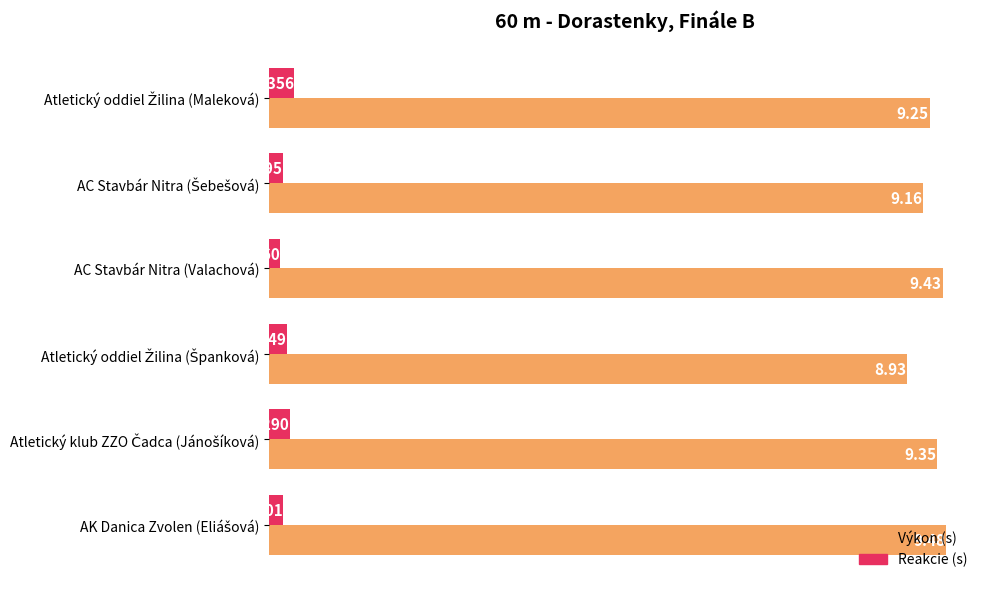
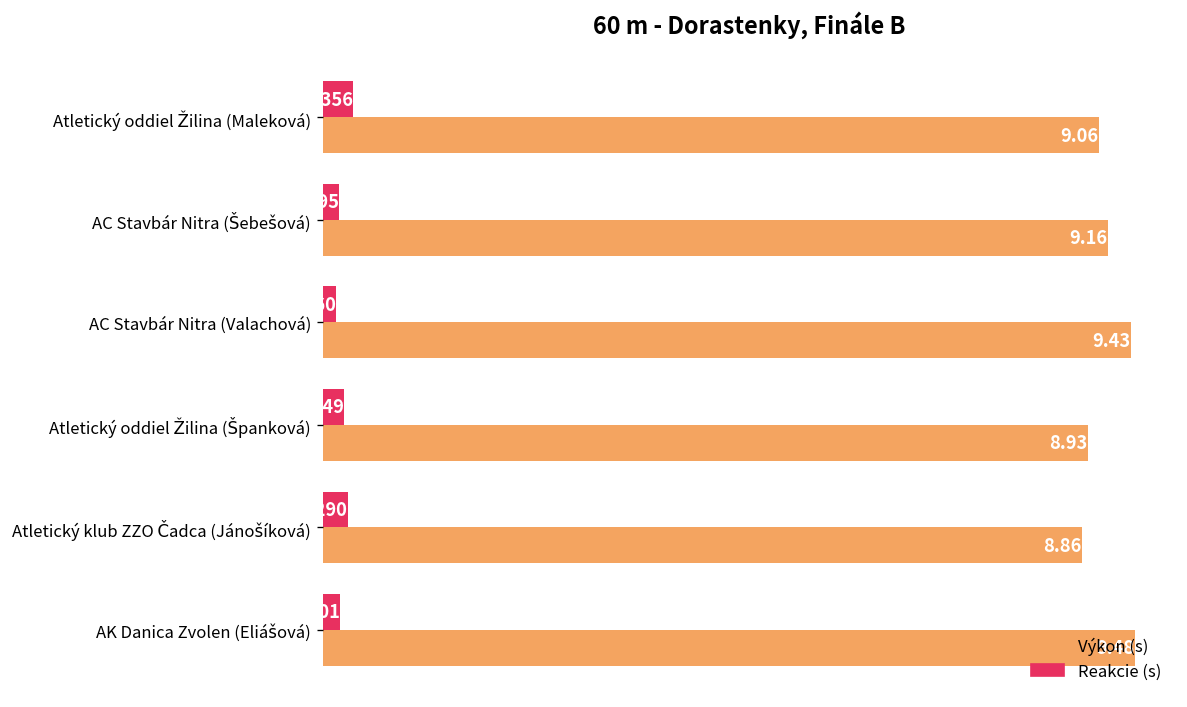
  {
    "Výkon (s)": {
-     "Atletický oddiel Žilina (Maleková)": 9.25,
+     "Atletický oddiel Žilina (Maleková)": 9.06,
      "AC Stavbár Nitra (Šebešová)": 9.16,
      "AC Stavbár Nitra (Valachová)": 9.43,
      "Atletický oddiel Žilina (Španková)": 8.93,
-     "Atletický klub ZZO Čadca (Jánošíková)": 9.35,
+     "Atletický klub ZZO Čadca (Jánošíková)": 8.86,
      "AK Danica Zvolen (Eliášová)": 9.48
    }
  }
